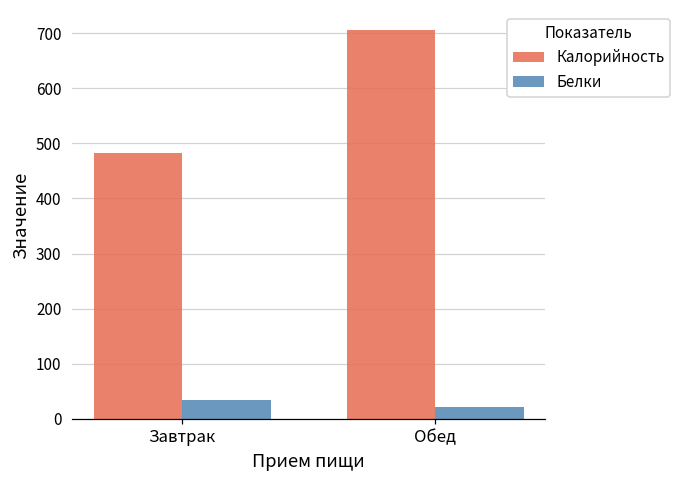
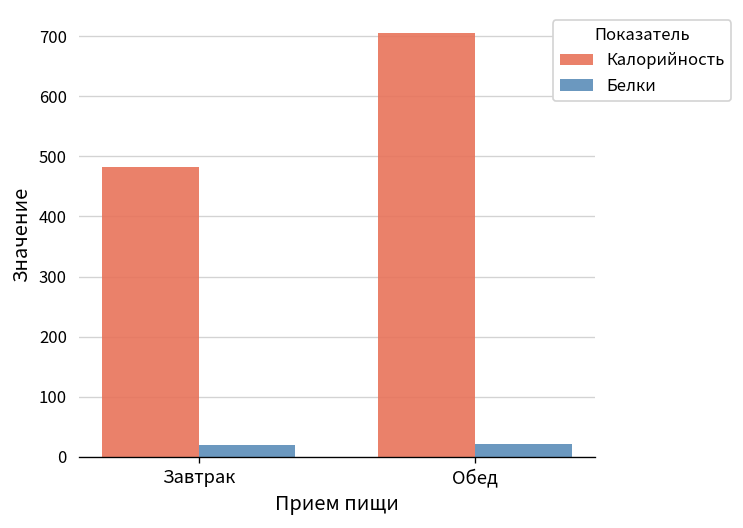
  {
    "Калорийность": {
      "Завтрак": 480,
      "Обед": 710
    },
    "Белки": {
-     "Завтрак": 40,
+     "Завтрак": 20,
      "Обед": 20
    }
  }
